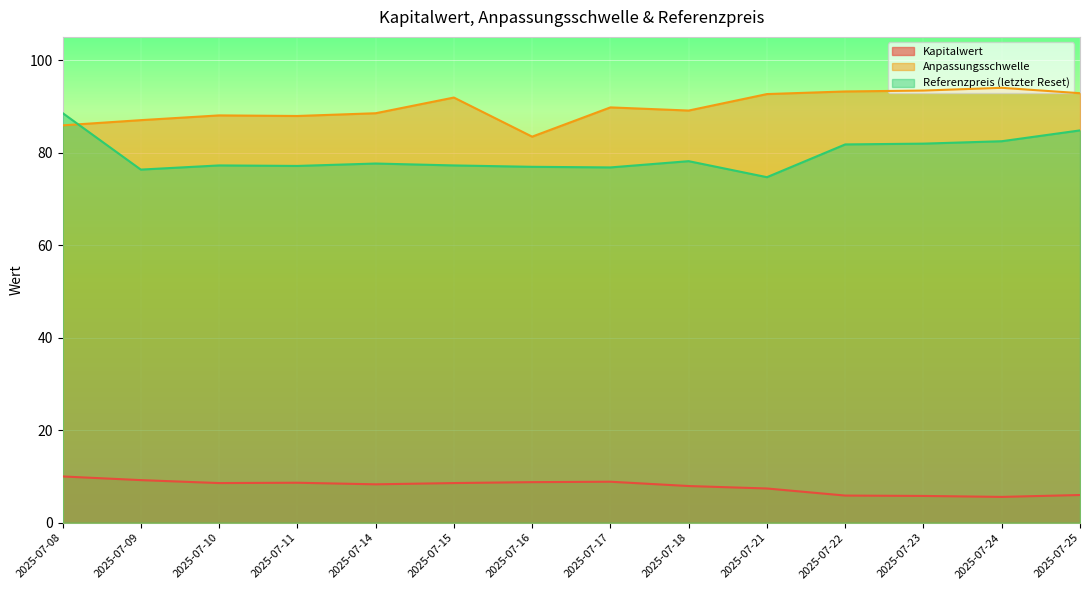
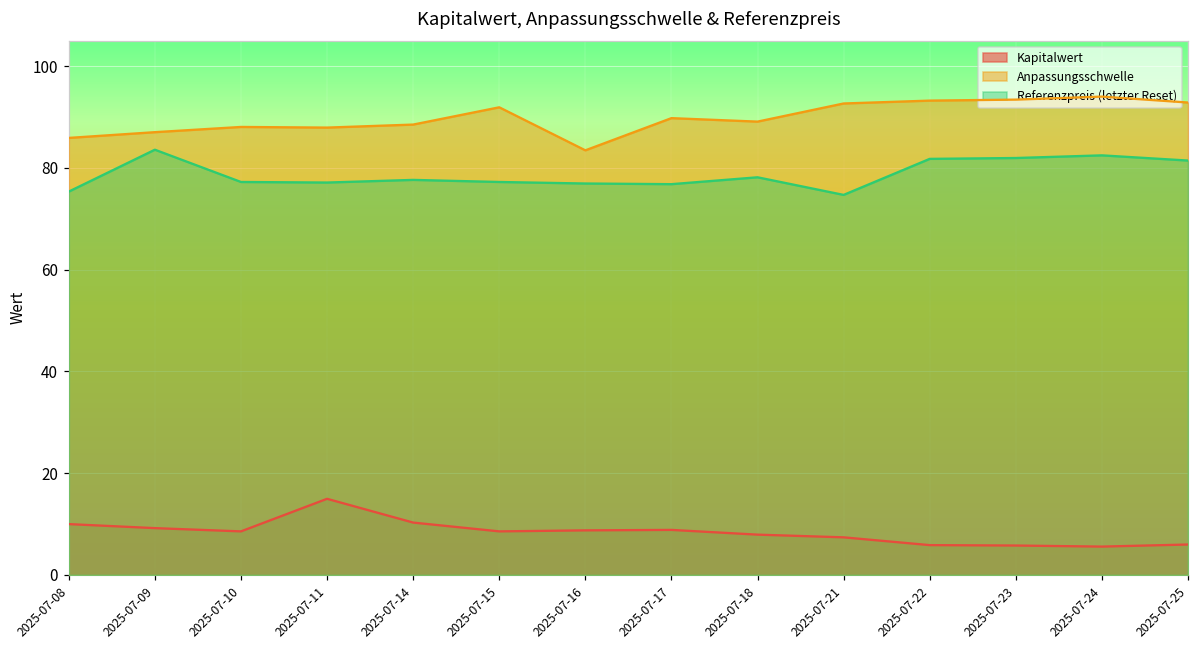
  {
    "Kapitalwert": {
      "2025-07-08": 10,
      "2025-07-09": 9,
      "2025-07-10": 9,
-     "2025-07-11": 9,
-     "2025-07-14": 8,
+     "2025-07-11": 15,
+     "2025-07-14": 10,
      "2025-07-15": 9,
      "2025-07-16": 9,
      "2025-07-17": 9,
      "2025-07-18": 8,
      "2025-07-21": 7,
      "2025-07-22": 6,
      "2025-07-23": 6,
      "2025-07-24": 6,
      "2025-07-25": 6
    },
    "Anpassungsschwelle": {
      "2025-07-08": 86,
      "2025-07-09": 87,
      "2025-07-10": 88,
      "2025-07-11": 88,
      "2025-07-14": 88,
      "2025-07-15": 92,
      "2025-07-16": 83,
      "2025-07-17": 90,
      "2025-07-18": 89,
      "2025-07-21": 93,
      "2025-07-22": 93,
      "2025-07-25": 93
    },
    "Referenzpreis (letzter Reset)": {
-     "2025-07-08": 89,
-     "2025-07-09": 76,
+     "2025-07-08": 75,
+     "2025-07-09": 84,
      "2025-07-10": 77,
      "2025-07-11": 77,
      "2025-07-14": 78,
      "2025-07-15": 77,
      "2025-07-16": 77,
      "2025-07-17": 77,
      "2025-07-18": 78,
      "2025-07-21": 75,
      "2025-07-22": 82,
      "2025-07-23": 82,
      "2025-07-24": 82,
-     "2025-07-25": 85
+     "2025-07-25": 81
    }
  }
